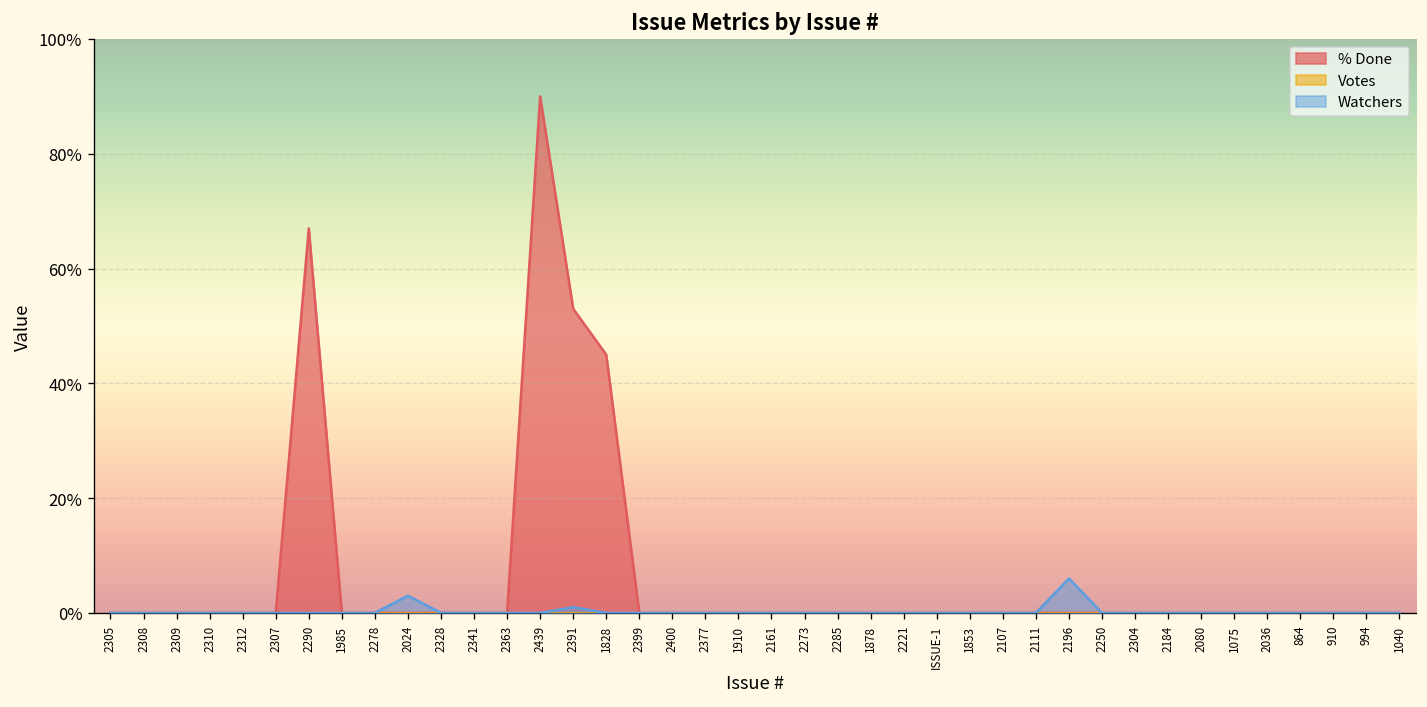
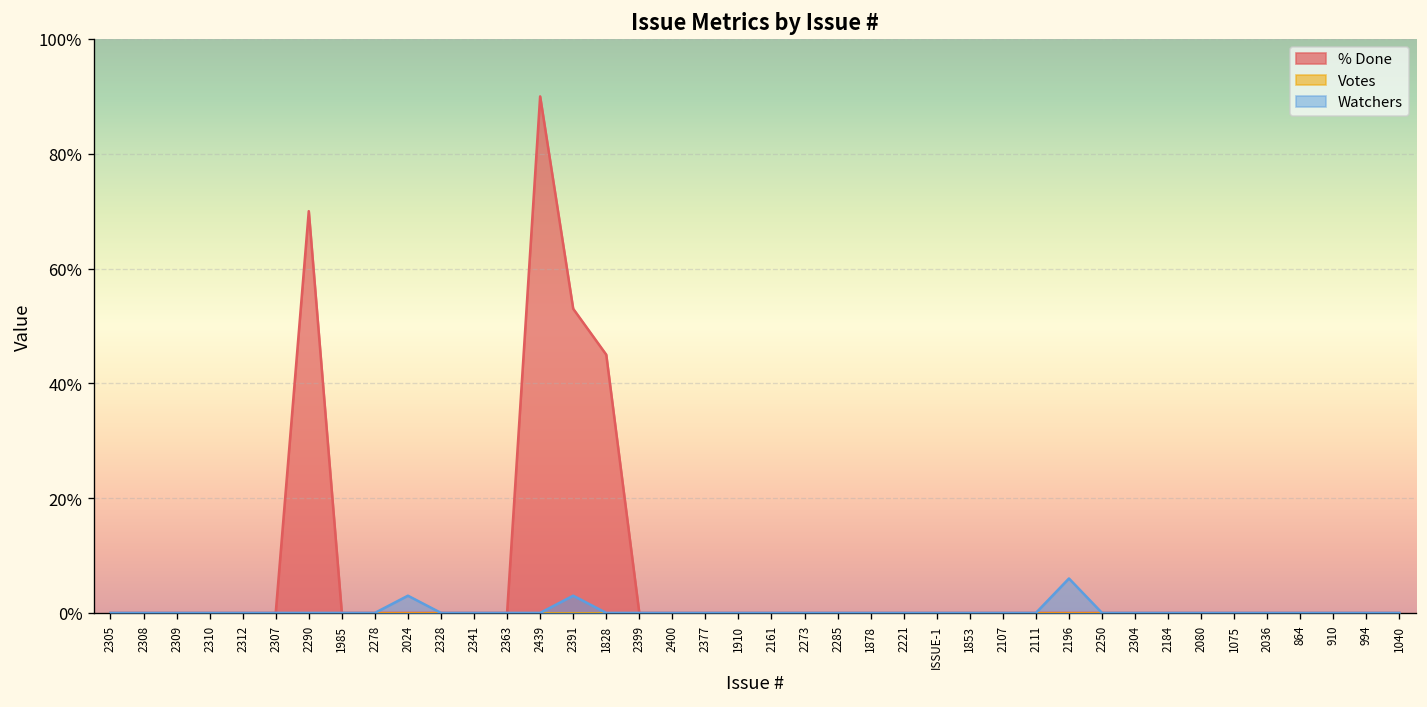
  {
    "% Done": {
-     "2290": "67%",
+     "2290": "70%",
      "2439": "90%",
      "2391": "53%",
      "1828": "45%"
    },
    "Votes": {
      "2391": "0%"
    },
    "Watchers": {
      "2024": "3%",
-     "2391": "1%",
+     "2391": "3%",
      "2196": "6%"
    }
  }
